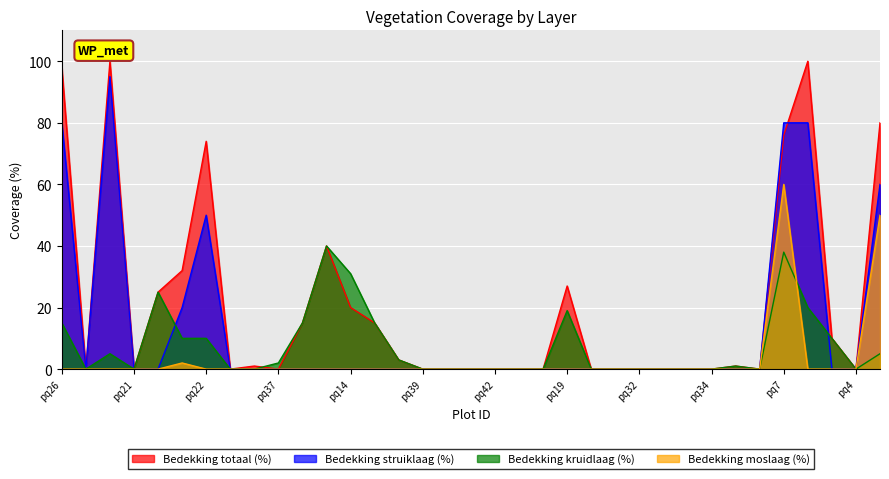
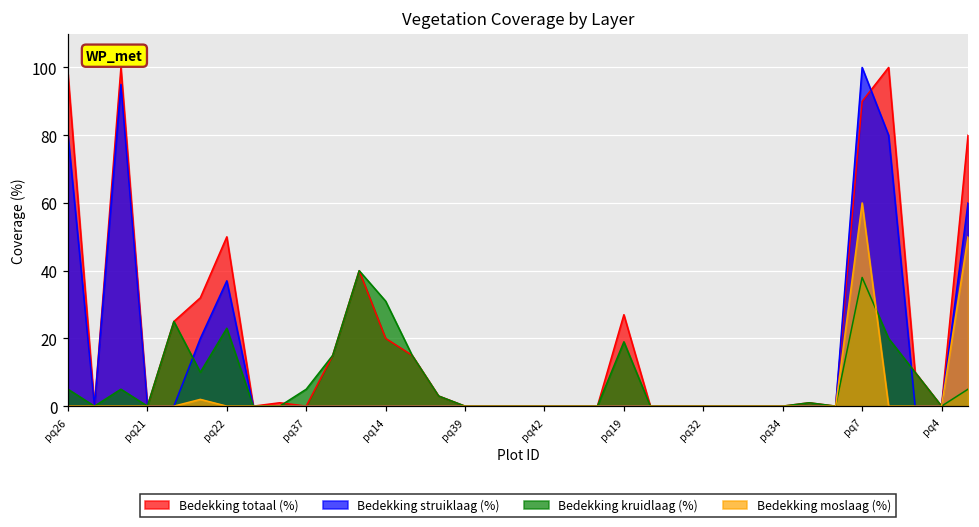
  {
    "Bedekking totaal (%)": {
      "pq26": 98,
-     "pq22": 74,
+     "pq22": 50,
      "pq14": 20,
      "pq19": 27,
-     "pq7": 76
+     "pq7": 90
    },
    "Bedekking struiklaag (%)": {
      "pq26": 80,
-     "pq22": 50,
-     "pq7": 80
+     "pq22": 37,
+     "pq7": 100
    },
    "Bedekking kruidlaag (%)": {
-     "pq26": 15,
-     "pq22": 10,
-     "pq37": 2,
+     "pq26": 5,
+     "pq22": 23,
+     "pq37": 5,
      "pq14": 31,
      "pq19": 19,
      "pq7": 38
    },
    "Bedekking moslaag (%)": {
      "pq26": 0,
      "pq22": 0,
      "pq7": 60
    }
  }
